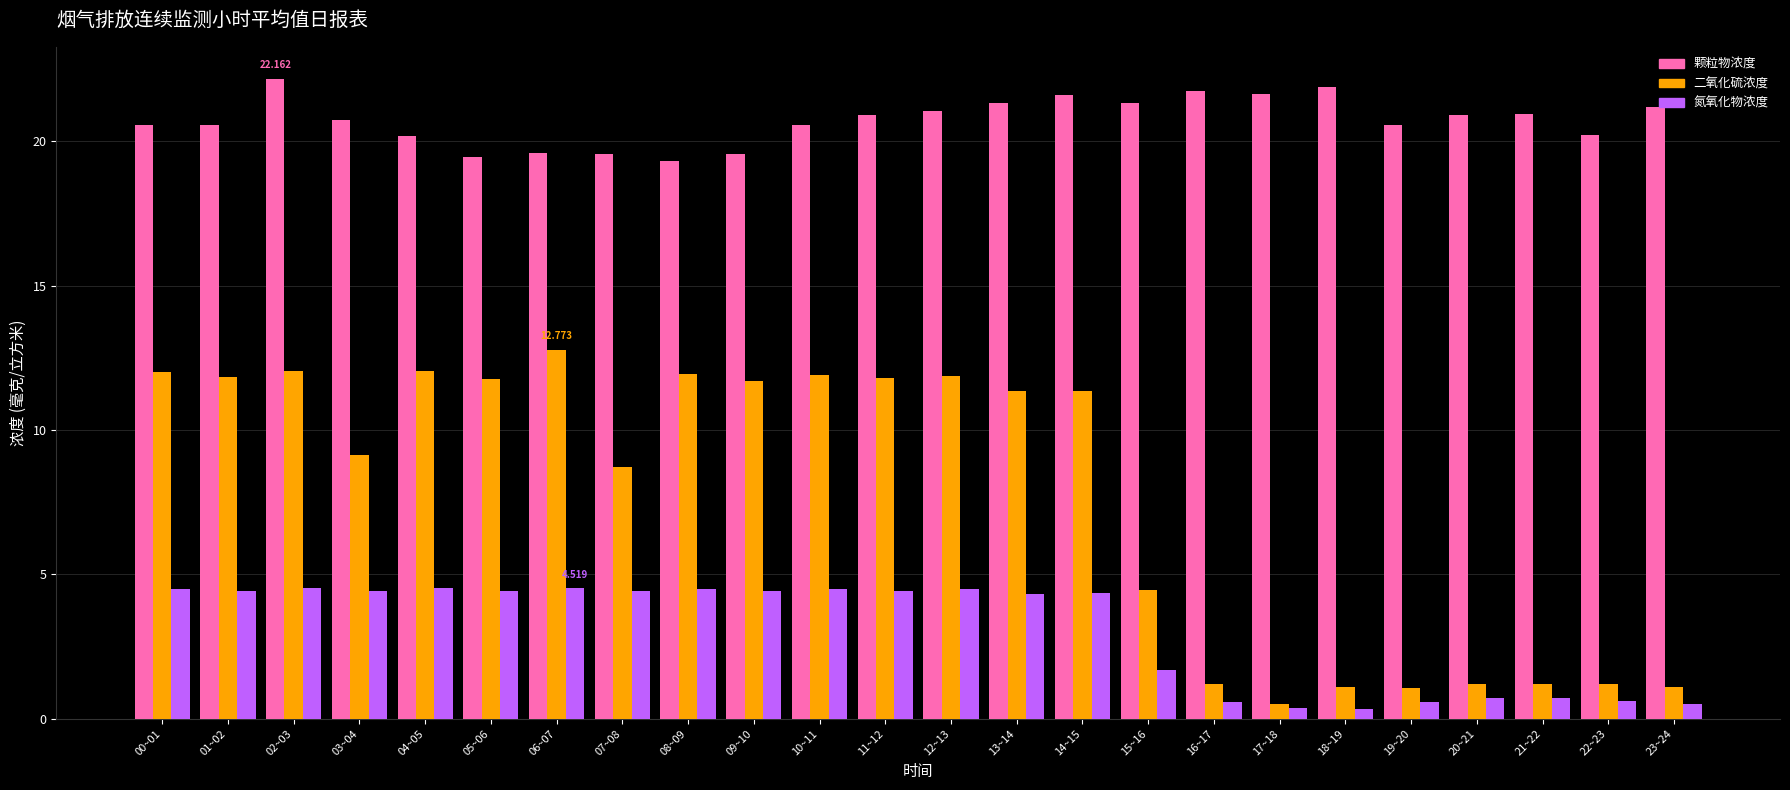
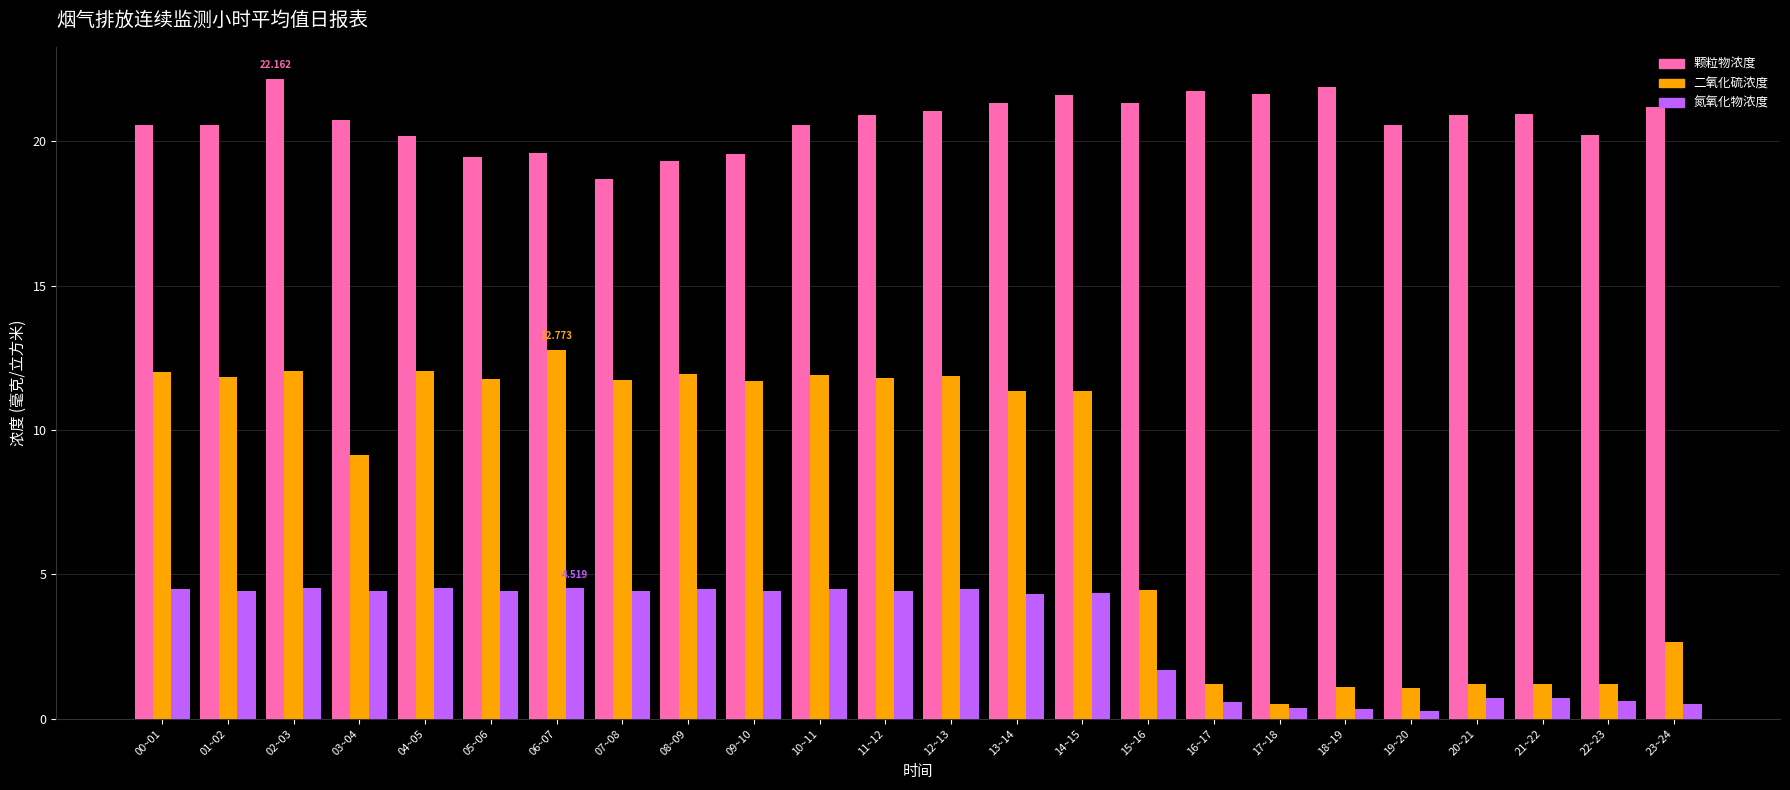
  {
    "颗粒物浓度": {
      "00~01": 20.6,
      "01~02": 20.6,
      "03~04": 20.7,
      "04~05": 20.2,
      "05~06": 19.5,
      "06~07": 19.6,
-     "07~08": 19.5,
+     "07~08": 18.7,
      "08~09": 19.3,
      "09~10": 19.6,
      "10~11": 20.6,
      "11~12": 20.9,
      "12~13": 21.1,
      "13~14": 21.3,
      "14~15": 21.6,
      "15~16": 21.3,
      "16~17": 21.7,
      "17~18": 21.6,
      "18~19": 21.9,
      "19~20": 20.6,
      "20~21": 20.9,
      "21~22": 21.0,
      "22~23": 20.2,
      "23~24": 21.2
    },
    "二氧化硫浓度": {
      "00~01": 12.0,
      "01~02": 11.8,
      "02~03": 12.0,
      "03~04": 9.1,
      "04~05": 12.0,
      "05~06": 11.8,
-     "07~08": 8.7,
+     "07~08": 11.7,
      "08~09": 11.9,
      "09~10": 11.7,
      "10~11": 11.9,
      "11~12": 11.8,
      "12~13": 11.9,
      "13~14": 11.4,
      "14~15": 11.4,
      "15~16": 4.5,
      "16~17": 1.2,
      "17~18": 0.5,
      "18~19": 1.1,
      "19~20": 1.1,
      "20~21": 1.2,
      "21~22": 1.2,
      "22~23": 1.2,
-     "23~24": 1.1
+     "23~24": 2.7
    },
    "氮氧化物浓度": {
      "00~01": 4.5,
      "01~02": 4.4,
      "02~03": 4.5,
      "03~04": 4.4,
      "04~05": 4.5,
      "05~06": 4.4,
      "07~08": 4.4,
      "08~09": 4.5,
      "09~10": 4.4,
      "10~11": 4.5,
      "11~12": 4.4,
      "12~13": 4.5,
      "13~14": 4.3,
      "14~15": 4.3,
      "15~16": 1.7,
      "16~17": 0.6,
      "17~18": 0.4,
      "18~19": 0.3,
-     "19~20": 0.6,
+     "19~20": 0.3,
      "20~21": 0.7,
      "21~22": 0.7,
      "22~23": 0.6,
      "23~24": 0.5
    }
  }
